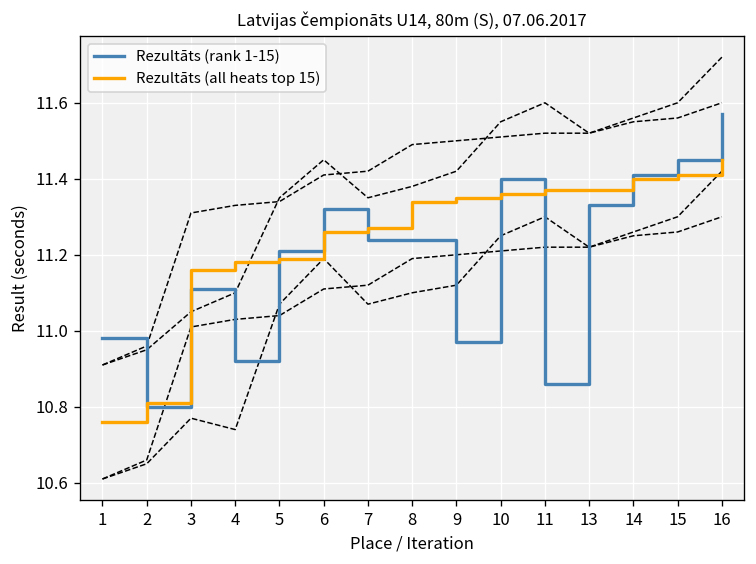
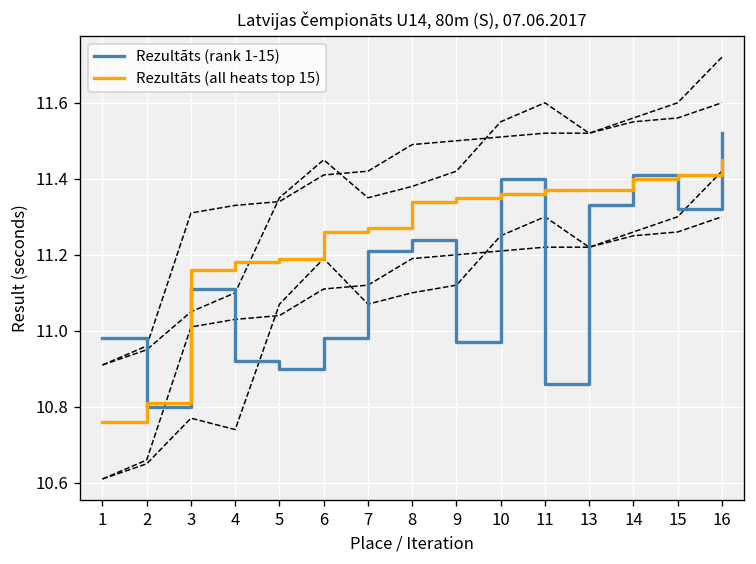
  {
    "Rezultāts (rank 1-15)": {
      "1": 10.98,
      "2": 10.80,
      "3": 11.11,
      "4": 10.92,
-     "5": 11.21,
-     "6": 11.32,
-     "7": 11.24,
+     "5": 10.90,
+     "6": 10.98,
+     "7": 11.21,
      "8": 11.24,
      "9": 10.97,
      "10": 11.40,
      "11": 10.86,
      "13": 11.33,
      "14": 11.41,
-     "15": 11.45,
-     "16": 11.57
+     "15": 11.32,
+     "16": 11.52
    },
    "Rezultāts (all heats top 15)": {
      "1": 10.76,
      "2": 10.81,
      "3": 11.16,
      "4": 11.18,
      "5": 11.19,
      "6": 11.26,
      "7": 11.27,
      "8": 11.34,
      "9": 11.35,
      "10": 11.36,
      "11": 11.37,
      "13": 11.37,
      "14": 11.40,
      "15": 11.41,
      "16": 11.45
    }
  }
